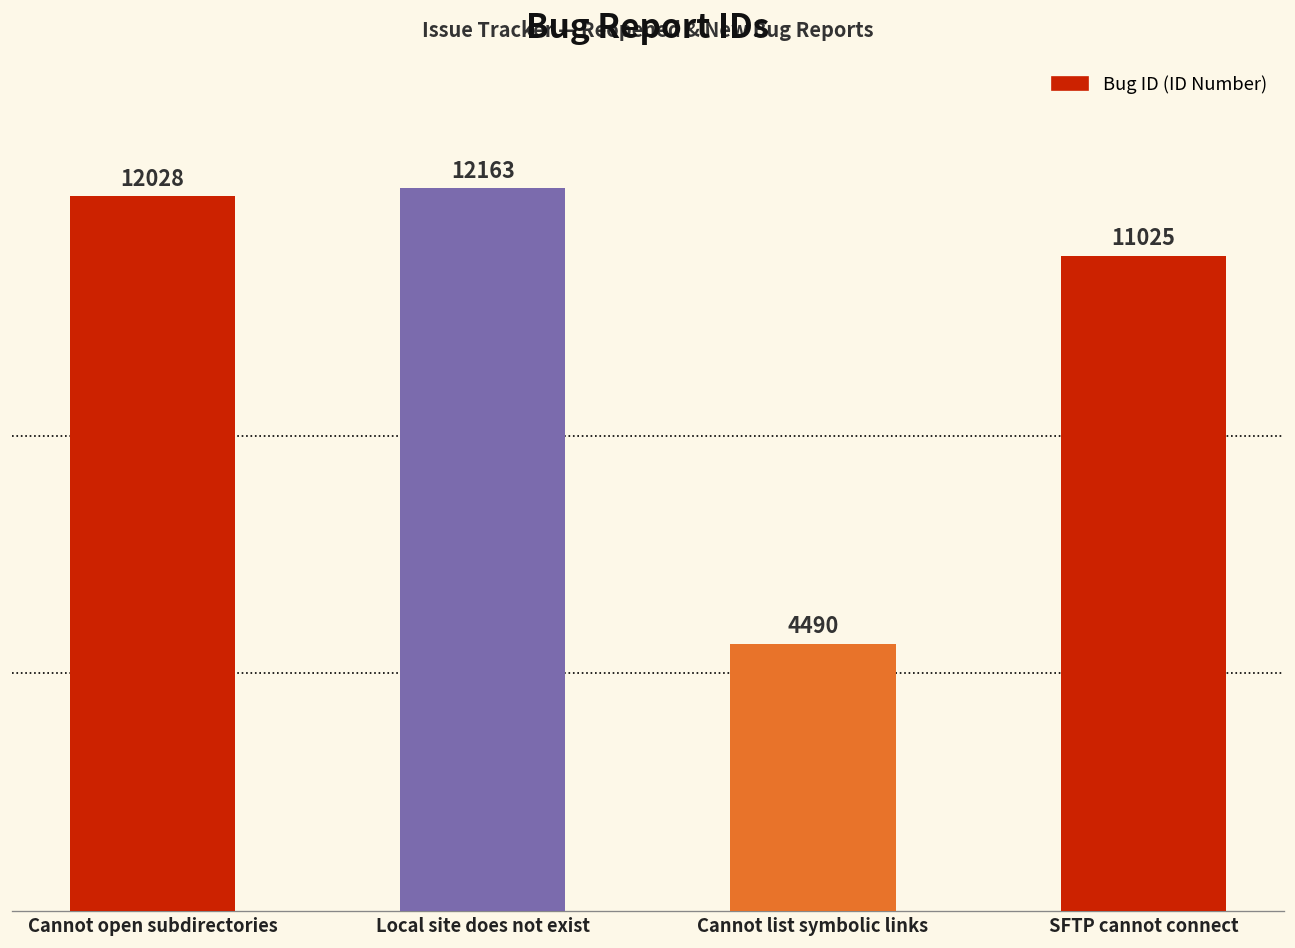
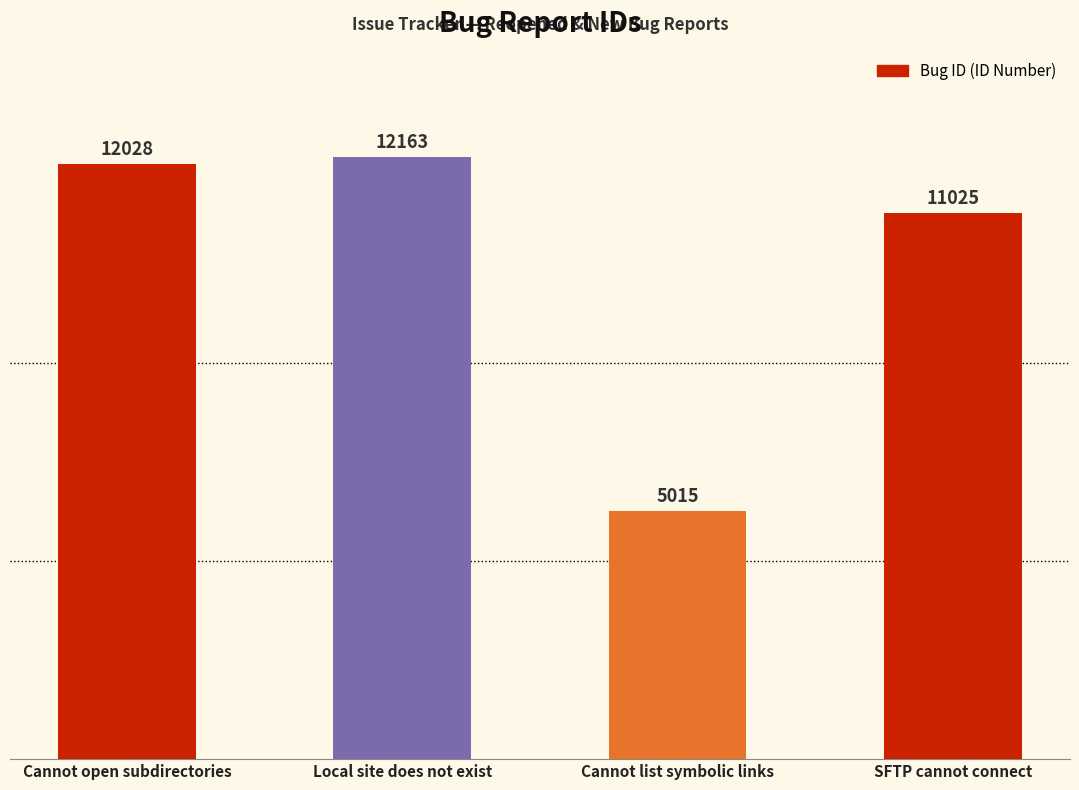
  {
    "Cannot open subdirectories": 12028,
    "Local site does not exist": 12163,
-   "Cannot list symbolic links": 4490,
+   "Cannot list symbolic links": 5015,
    "SFTP cannot connect": 11025
  }
